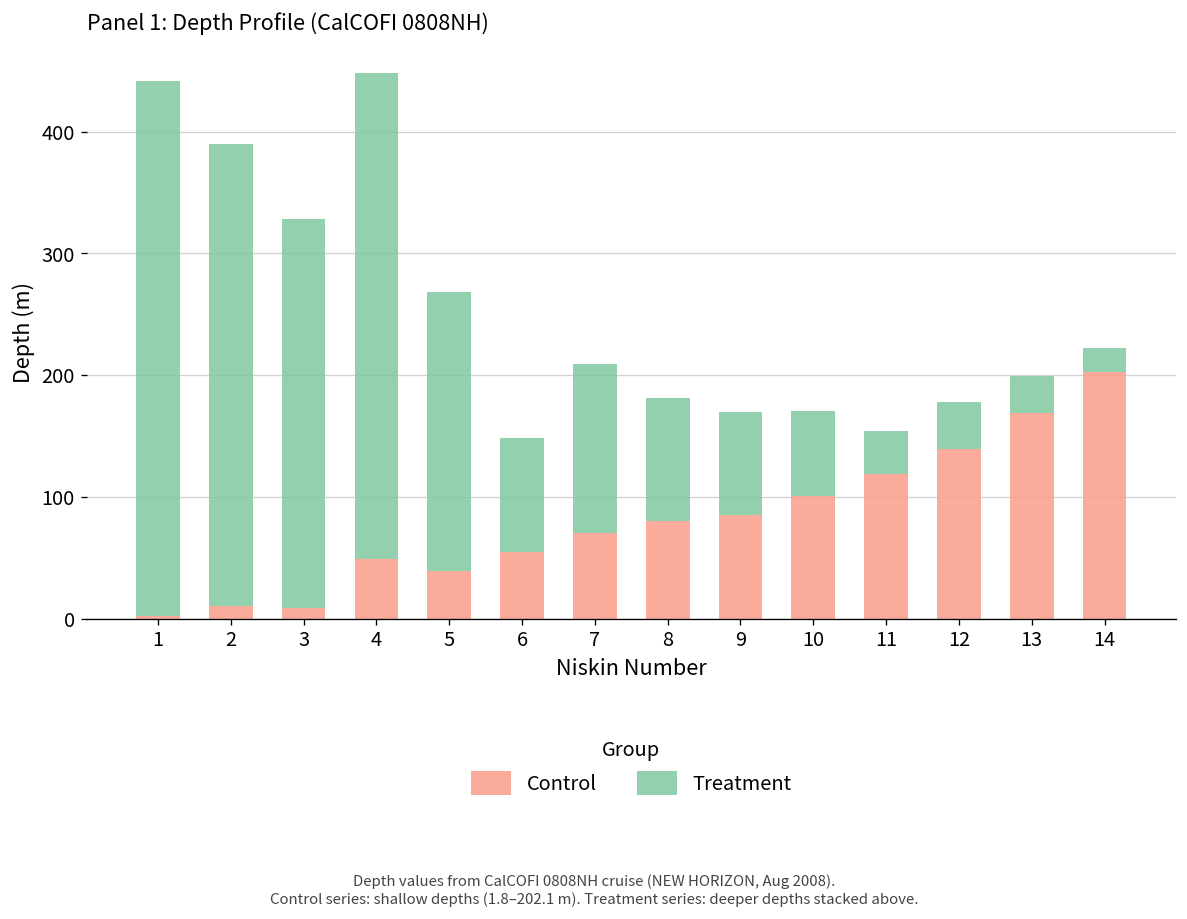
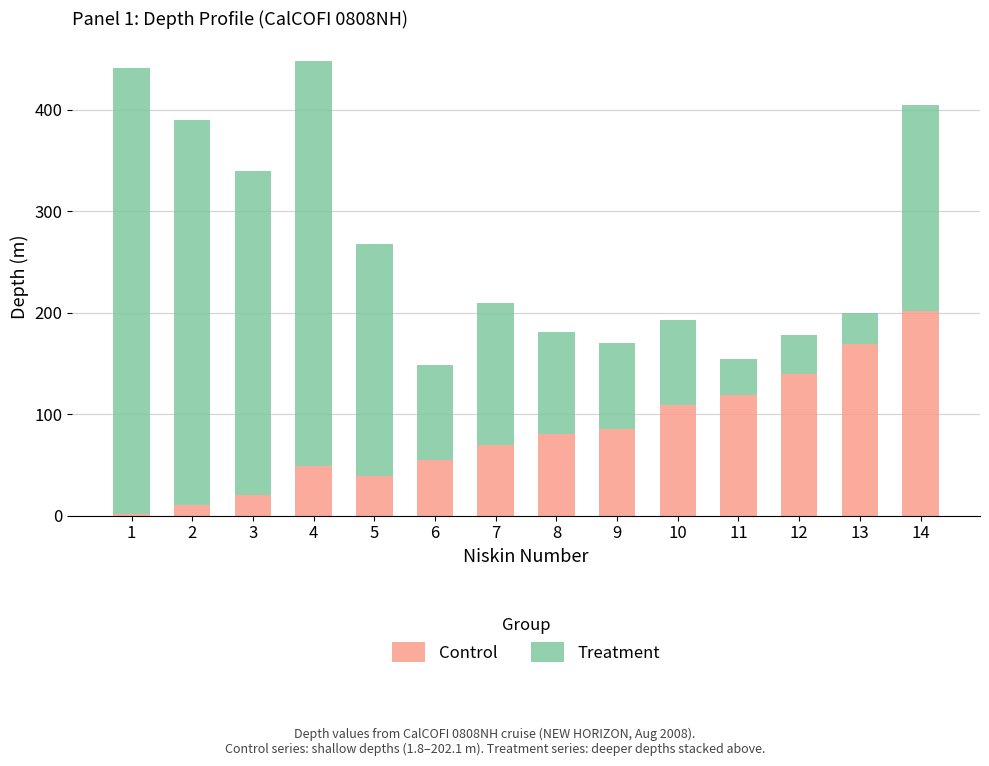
  {
    "Control": {
      "2": 10,
-     "3": 9,
+     "3": 20,
      "4": 49,
      "5": 39,
      "6": 55,
      "7": 70,
      "8": 80,
      "9": 85,
-     "10": 101,
+     "10": 109,
      "11": 119,
      "12": 139,
      "13": 169,
      "14": 202
    },
    "Treatment": {
      "1": 440,
      "2": 380,
      "3": 320,
      "4": 399,
      "5": 230,
      "6": 94,
      "7": 139,
      "8": 101,
      "9": 85,
-     "10": 70,
+     "10": 84,
      "11": 35,
      "12": 39,
      "13": 30,
-     "14": 20
+     "14": 202
    }
  }
